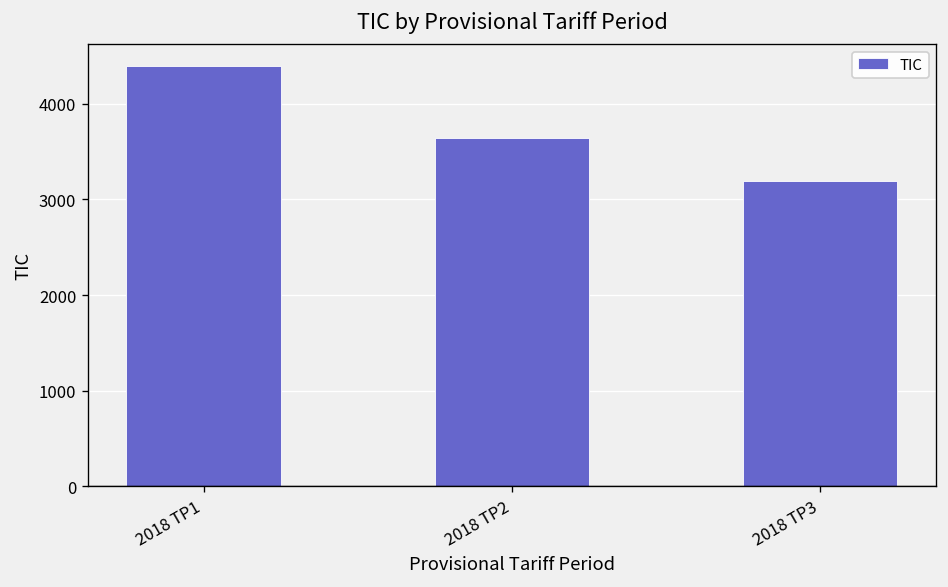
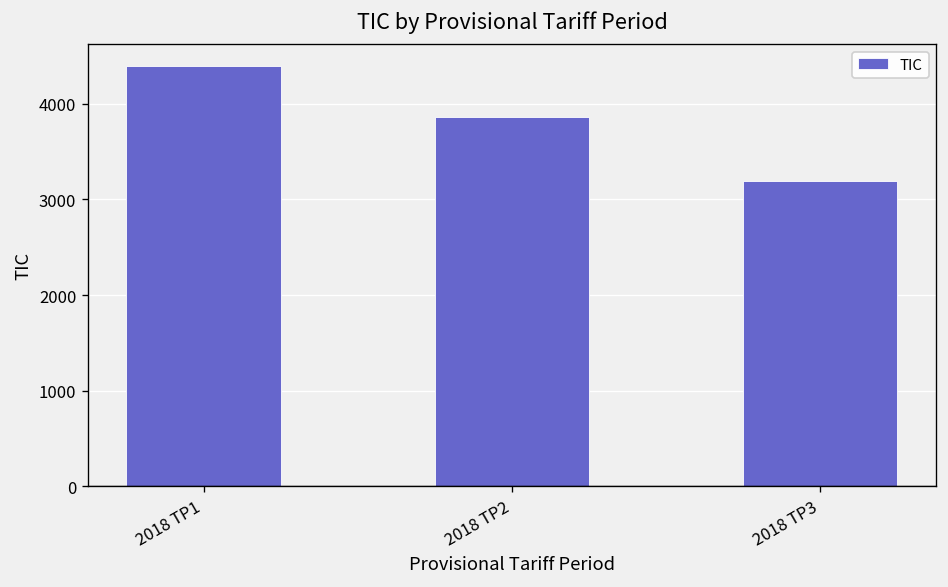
  {
    "2018 TP1": 4400,
-   "2018 TP2": 3600,
+   "2018 TP2": 3900,
    "2018 TP3": 3200
  }
